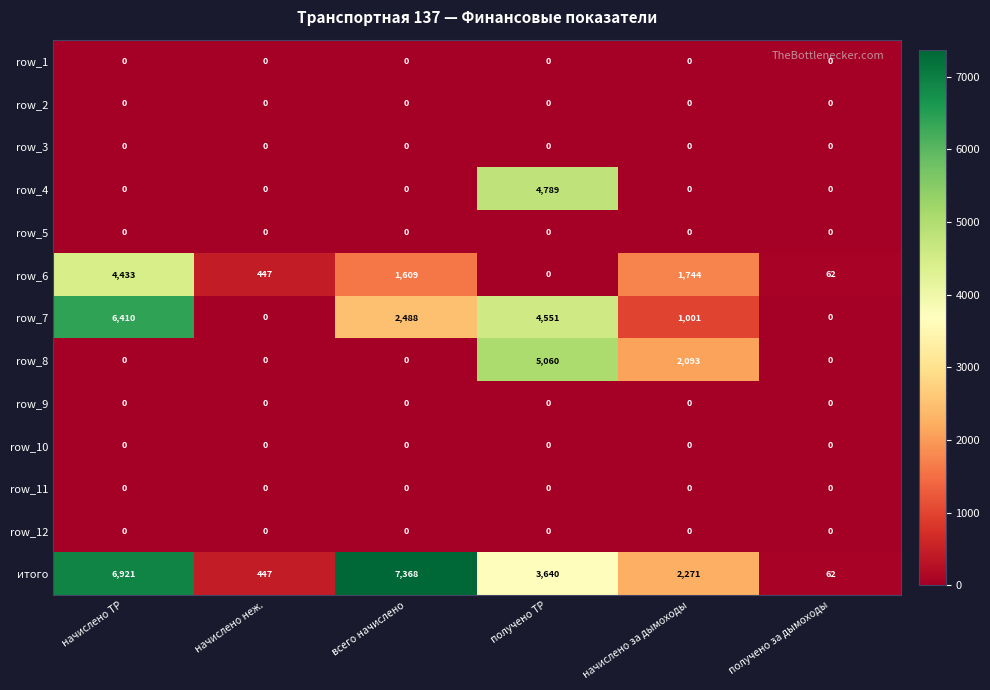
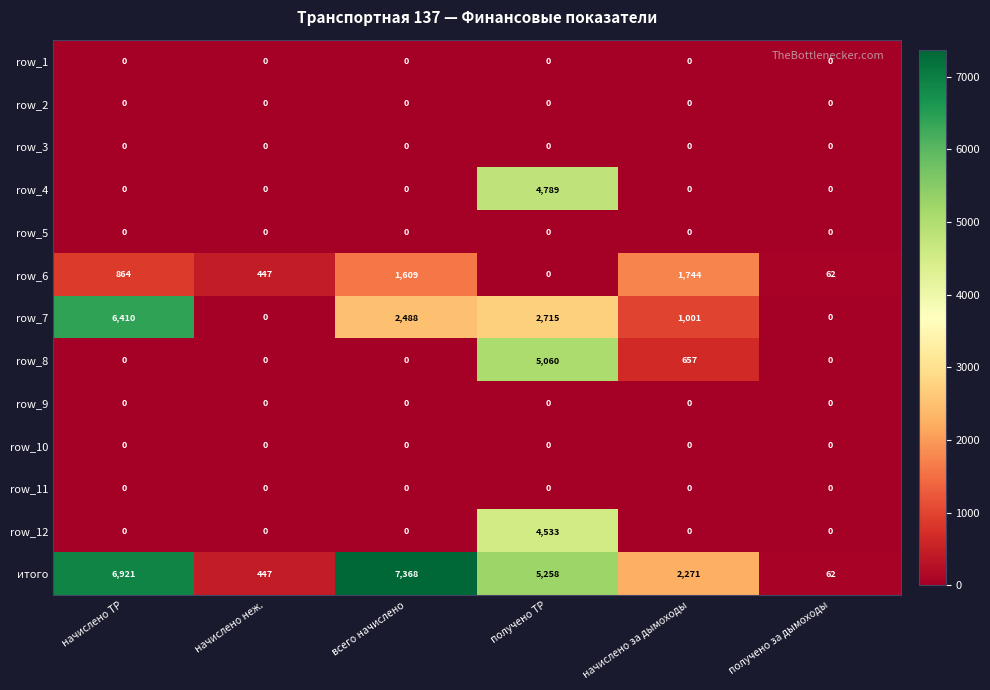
  {
    "row_1": {
      "начислено ТР": "0",
      "начислено неж.": "0",
      "всего начислено": "0",
      "получено ТР": "0",
      "начислено за дымоходы": "0"
    },
    "row_2": {
      "начислено ТР": "0",
      "начислено неж.": "0",
      "всего начислено": "0",
      "получено ТР": "0",
      "начислено за дымоходы": "0",
      "получено за дымоходы": "0"
    },
    "row_3": {
      "начислено ТР": "0",
      "начислено неж.": "0",
      "всего начислено": "0",
      "получено ТР": "0",
      "начислено за дымоходы": "0",
      "получено за дымоходы": "0"
    },
    "row_4": {
      "начислено ТР": "0",
      "начислено неж.": "0",
      "всего начислено": "0",
      "получено ТР": "4,789",
      "начислено за дымоходы": "0",
      "получено за дымоходы": "0"
    },
    "row_5": {
      "начислено ТР": "0",
      "начислено неж.": "0",
      "всего начислено": "0",
      "получено ТР": "0",
      "начислено за дымоходы": "0",
      "получено за дымоходы": "0"
    },
    "row_6": {
-     "начислено ТР": "4,433",
+     "начислено ТР": "864",
      "начислено неж.": "447",
      "всего начислено": "1,609",
      "получено ТР": "0",
      "начислено за дымоходы": "1,744",
      "получено за дымоходы": "62"
    },
    "row_7": {
      "начислено ТР": "6,410",
      "начислено неж.": "0",
      "всего начислено": "2,488",
-     "получено ТР": "4,551",
+     "получено ТР": "2,715",
      "начислено за дымоходы": "1,001",
      "получено за дымоходы": "0"
    },
    "row_8": {
      "начислено ТР": "0",
      "начислено неж.": "0",
      "всего начислено": "0",
      "получено ТР": "5,060",
-     "начислено за дымоходы": "2,093",
+     "начислено за дымоходы": "657",
      "получено за дымоходы": "0"
    },
    "row_9": {
      "начислено ТР": "0",
      "начислено неж.": "0",
      "всего начислено": "0",
      "получено ТР": "0",
      "начислено за дымоходы": "0",
      "получено за дымоходы": "0"
    },
    "row_10": {
      "начислено ТР": "0",
      "начислено неж.": "0",
      "всего начислено": "0",
      "получено ТР": "0",
      "начислено за дымоходы": "0",
      "получено за дымоходы": "0"
    },
    "row_11": {
      "начислено ТР": "0",
      "начислено неж.": "0",
      "всего начислено": "0",
      "получено ТР": "0",
      "начислено за дымоходы": "0",
      "получено за дымоходы": "0"
    },
    "row_12": {
      "начислено ТР": "0",
      "начислено неж.": "0",
      "всего начислено": "0",
-     "получено ТР": "0",
+     "получено ТР": "4,533",
      "начислено за дымоходы": "0",
      "получено за дымоходы": "0"
    },
    "итого": {
      "начислено ТР": "6,921",
      "начислено неж.": "447",
      "всего начислено": "7,368",
-     "получено ТР": "3,640",
+     "получено ТР": "5,258",
      "начислено за дымоходы": "2,271",
      "получено за дымоходы": "62"
    }
  }
